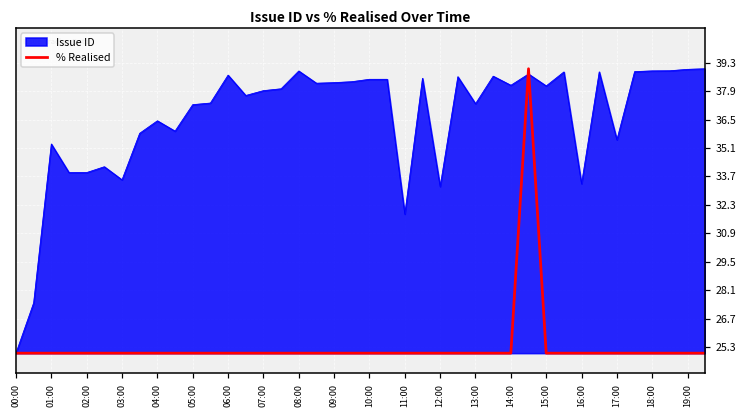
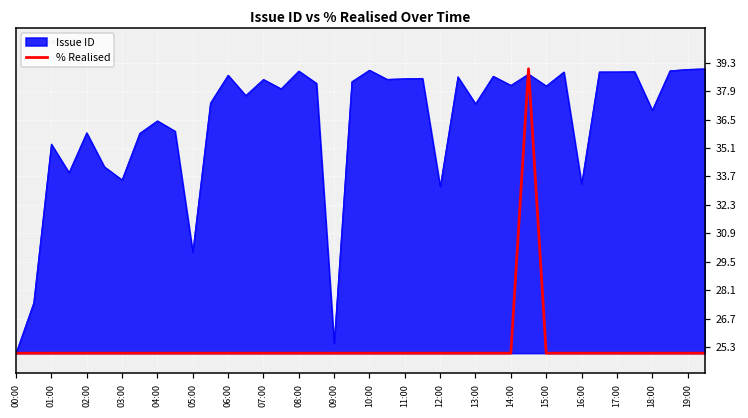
  {
    "Issue ID": {
      "01:00": 35.3,
-     "02:00": 33.9,
+     "02:00": 35.9,
      "03:00": 33.5,
      "04:00": 36.4,
-     "05:00": 37.2,
+     "05:00": 30.0,
      "06:00": 38.7,
-     "07:00": 37.9,
+     "07:00": 38.5,
      "08:00": 38.9,
-     "09:00": 38.3,
-     "10:00": 38.5,
-     "11:00": 31.8,
+     "09:00": 25.5,
+     "10:00": 38.9,
+     "11:00": 38.5,
      "12:00": 33.2,
      "13:00": 37.3,
      "14:00": 38.2,
      "15:00": 38.2,
      "16:00": 33.3,
-     "17:00": 35.5,
-     "18:00": 38.9,
+     "17:00": 38.8,
+     "18:00": 37.0,
      "19:00": 39.0
    },
    "% Realised": {
      "01:00": 25.0,
      "02:00": 25.0,
      "03:00": 25.0,
      "04:00": 25.0,
      "05:00": 25.0,
      "06:00": 25.0,
      "07:00": 25.0,
      "08:00": 25.0,
      "09:00": 25.0,
      "10:00": 25.0,
      "11:00": 25.0,
      "12:00": 25.0,
      "13:00": 25.0,
      "14:00": 25.0,
      "15:00": 25.0,
      "16:00": 25.0,
      "17:00": 25.0,
      "18:00": 25.0,
      "19:00": 25.0
    }
  }
